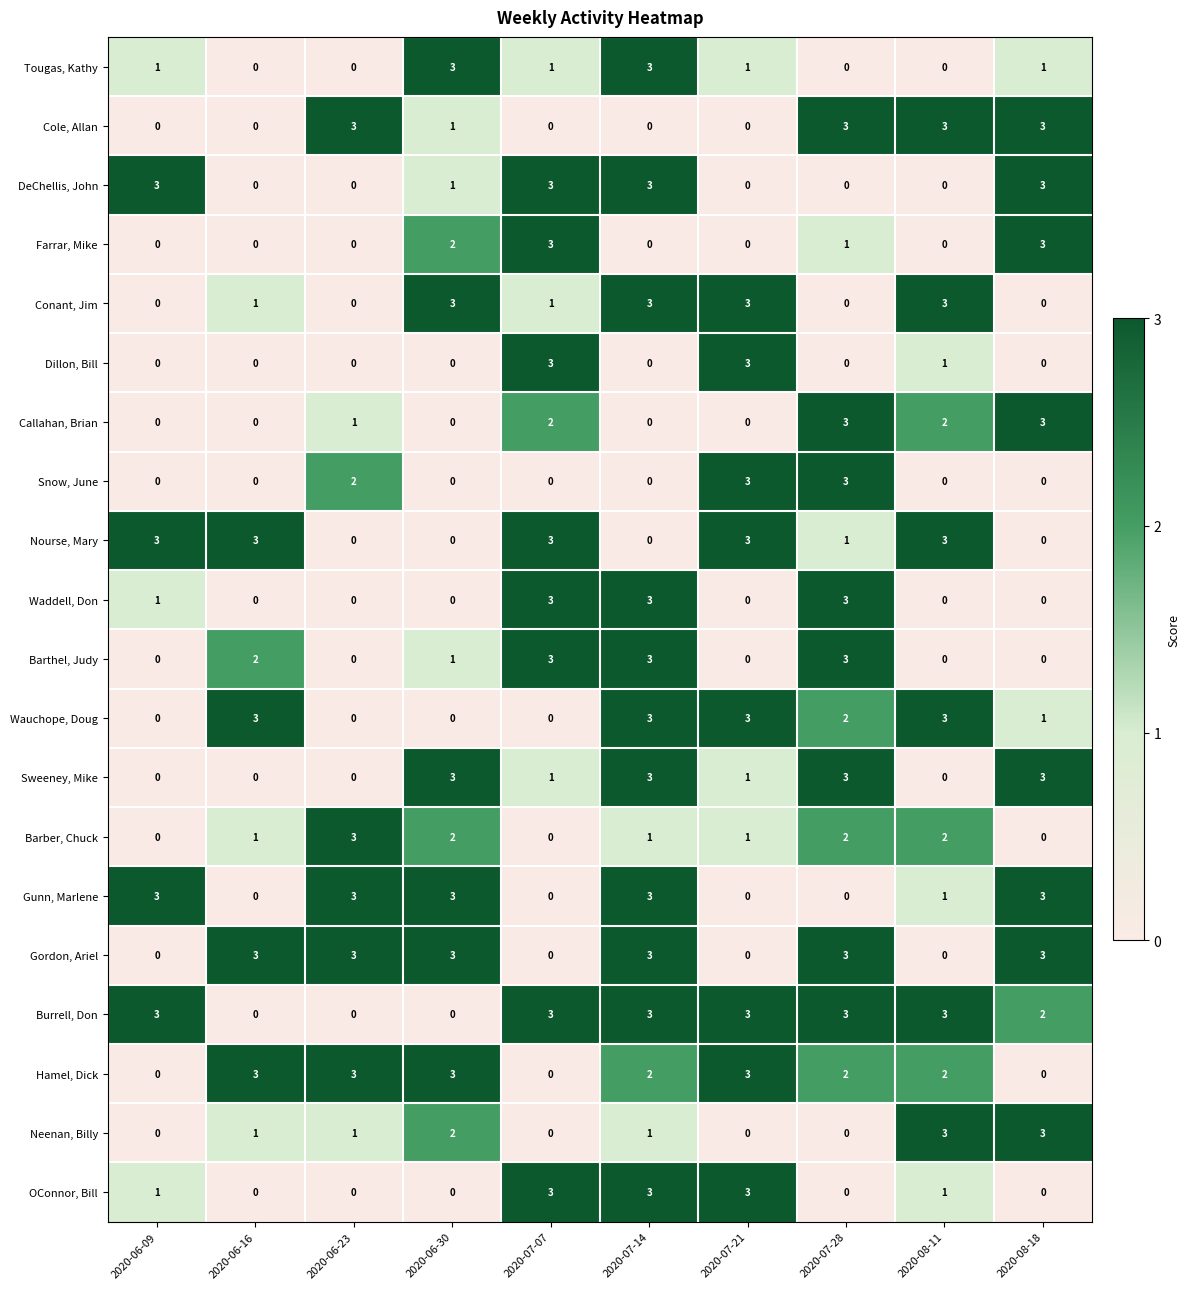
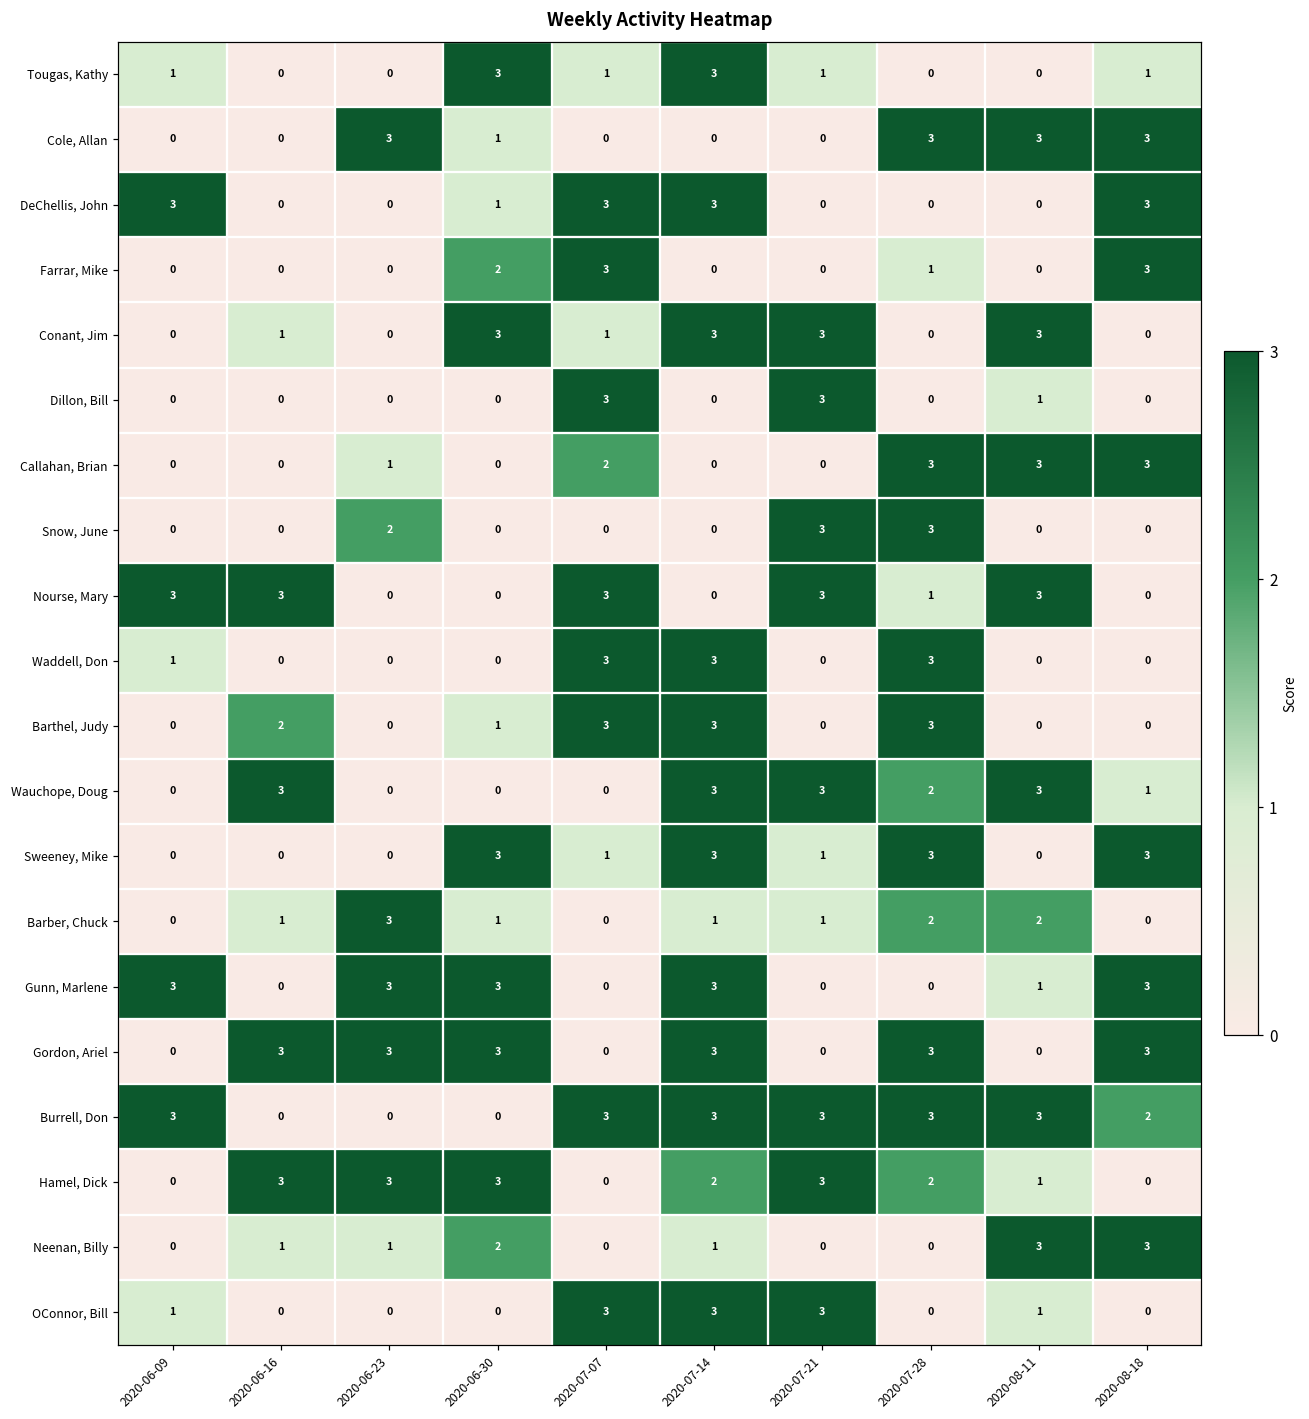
  {
    "Tougas, Kathy": {
      "2020-06-09": 1,
      "2020-06-16": 0,
      "2020-06-23": 0,
      "2020-06-30": 3,
      "2020-07-07": 1,
      "2020-07-14": 3,
      "2020-07-21": 1,
      "2020-07-28": 0,
      "2020-08-11": 0,
      "2020-08-18": 1
    },
    "Cole, Allan": {
      "2020-06-09": 0,
      "2020-06-16": 0,
      "2020-06-23": 3,
      "2020-06-30": 1,
      "2020-07-07": 0,
      "2020-07-14": 0,
      "2020-07-21": 0,
      "2020-07-28": 3,
      "2020-08-11": 3,
      "2020-08-18": 3
    },
    "DeChellis, John": {
      "2020-06-09": 3,
      "2020-06-16": 0,
      "2020-06-23": 0,
      "2020-06-30": 1,
      "2020-07-07": 3,
      "2020-07-14": 3,
      "2020-07-21": 0,
      "2020-07-28": 0,
      "2020-08-11": 0,
      "2020-08-18": 3
    },
    "Farrar, Mike": {
      "2020-06-09": 0,
      "2020-06-16": 0,
      "2020-06-23": 0,
      "2020-06-30": 2,
      "2020-07-07": 3,
      "2020-07-14": 0,
      "2020-07-21": 0,
      "2020-07-28": 1,
      "2020-08-11": 0,
      "2020-08-18": 3
    },
    "Conant, Jim": {
      "2020-06-09": 0,
      "2020-06-16": 1,
      "2020-06-23": 0,
      "2020-06-30": 3,
      "2020-07-07": 1,
      "2020-07-14": 3,
      "2020-07-21": 3,
      "2020-07-28": 0,
      "2020-08-11": 3,
      "2020-08-18": 0
    },
    "Dillon, Bill": {
      "2020-06-09": 0,
      "2020-06-16": 0,
      "2020-06-23": 0,
      "2020-06-30": 0,
      "2020-07-07": 3,
      "2020-07-14": 0,
      "2020-07-21": 3,
      "2020-07-28": 0,
      "2020-08-11": 1,
      "2020-08-18": 0
    },
    "Callahan, Brian": {
      "2020-06-09": 0,
      "2020-06-16": 0,
      "2020-06-23": 1,
      "2020-06-30": 0,
      "2020-07-07": 2,
      "2020-07-14": 0,
      "2020-07-21": 0,
      "2020-07-28": 3,
-     "2020-08-11": 2,
+     "2020-08-11": 3,
      "2020-08-18": 3
    },
    "Snow, June": {
      "2020-06-09": 0,
      "2020-06-16": 0,
      "2020-06-23": 2,
      "2020-06-30": 0,
      "2020-07-07": 0,
      "2020-07-14": 0,
      "2020-07-21": 3,
      "2020-07-28": 3,
      "2020-08-11": 0,
      "2020-08-18": 0
    },
    "Nourse, Mary": {
      "2020-06-09": 3,
      "2020-06-16": 3,
      "2020-06-23": 0,
      "2020-06-30": 0,
      "2020-07-07": 3,
      "2020-07-14": 0,
      "2020-07-21": 3,
      "2020-07-28": 1,
      "2020-08-11": 3,
      "2020-08-18": 0
    },
    "Waddell, Don": {
      "2020-06-09": 1,
      "2020-06-16": 0,
      "2020-06-23": 0,
      "2020-06-30": 0,
      "2020-07-07": 3,
      "2020-07-14": 3,
      "2020-07-21": 0,
      "2020-07-28": 3,
      "2020-08-11": 0,
      "2020-08-18": 0
    },
    "Barthel, Judy": {
      "2020-06-09": 0,
      "2020-06-16": 2,
      "2020-06-23": 0,
      "2020-06-30": 1,
      "2020-07-07": 3,
      "2020-07-14": 3,
      "2020-07-21": 0,
      "2020-07-28": 3,
      "2020-08-11": 0,
      "2020-08-18": 0
    },
    "Wauchope, Doug": {
      "2020-06-09": 0,
      "2020-06-16": 3,
      "2020-06-23": 0,
      "2020-06-30": 0,
      "2020-07-07": 0,
      "2020-07-14": 3,
      "2020-07-21": 3,
      "2020-07-28": 2,
      "2020-08-11": 3,
      "2020-08-18": 1
    },
    "Sweeney, Mike": {
      "2020-06-09": 0,
      "2020-06-16": 0,
      "2020-06-23": 0,
      "2020-06-30": 3,
      "2020-07-07": 1,
      "2020-07-14": 3,
      "2020-07-21": 1,
      "2020-07-28": 3,
      "2020-08-11": 0,
      "2020-08-18": 3
    },
    "Barber, Chuck": {
      "2020-06-09": 0,
      "2020-06-16": 1,
      "2020-06-23": 3,
-     "2020-06-30": 2,
+     "2020-06-30": 1,
      "2020-07-07": 0,
      "2020-07-14": 1,
      "2020-07-21": 1,
      "2020-07-28": 2,
      "2020-08-11": 2,
      "2020-08-18": 0
    },
    "Gunn, Marlene": {
      "2020-06-09": 3,
      "2020-06-16": 0,
      "2020-06-23": 3,
      "2020-06-30": 3,
      "2020-07-07": 0,
      "2020-07-14": 3,
      "2020-07-21": 0,
      "2020-07-28": 0,
      "2020-08-11": 1,
      "2020-08-18": 3
    },
    "Gordon, Ariel": {
      "2020-06-09": 0,
      "2020-06-16": 3,
      "2020-06-23": 3,
      "2020-06-30": 3,
      "2020-07-07": 0,
      "2020-07-14": 3,
      "2020-07-21": 0,
      "2020-07-28": 3,
      "2020-08-11": 0,
      "2020-08-18": 3
    },
    "Burrell, Don": {
      "2020-06-09": 3,
      "2020-06-16": 0,
      "2020-06-23": 0,
      "2020-06-30": 0,
      "2020-07-07": 3,
      "2020-07-14": 3,
      "2020-07-21": 3,
      "2020-07-28": 3,
      "2020-08-11": 3,
      "2020-08-18": 2
    },
    "Hamel, Dick": {
      "2020-06-09": 0,
      "2020-06-16": 3,
      "2020-06-23": 3,
      "2020-06-30": 3,
      "2020-07-07": 0,
      "2020-07-14": 2,
      "2020-07-21": 3,
      "2020-07-28": 2,
-     "2020-08-11": 2,
+     "2020-08-11": 1,
      "2020-08-18": 0
    },
    "Neenan, Billy": {
      "2020-06-09": 0,
      "2020-06-16": 1,
      "2020-06-23": 1,
      "2020-06-30": 2,
      "2020-07-07": 0,
      "2020-07-14": 1,
      "2020-07-21": 0,
      "2020-07-28": 0,
      "2020-08-11": 3,
      "2020-08-18": 3
    },
    "OConnor, Bill": {
      "2020-06-09": 1,
      "2020-06-16": 0,
      "2020-06-23": 0,
      "2020-06-30": 0,
      "2020-07-07": 3,
      "2020-07-14": 3,
      "2020-07-21": 3,
      "2020-07-28": 0,
      "2020-08-11": 1,
      "2020-08-18": 0
    }
  }
